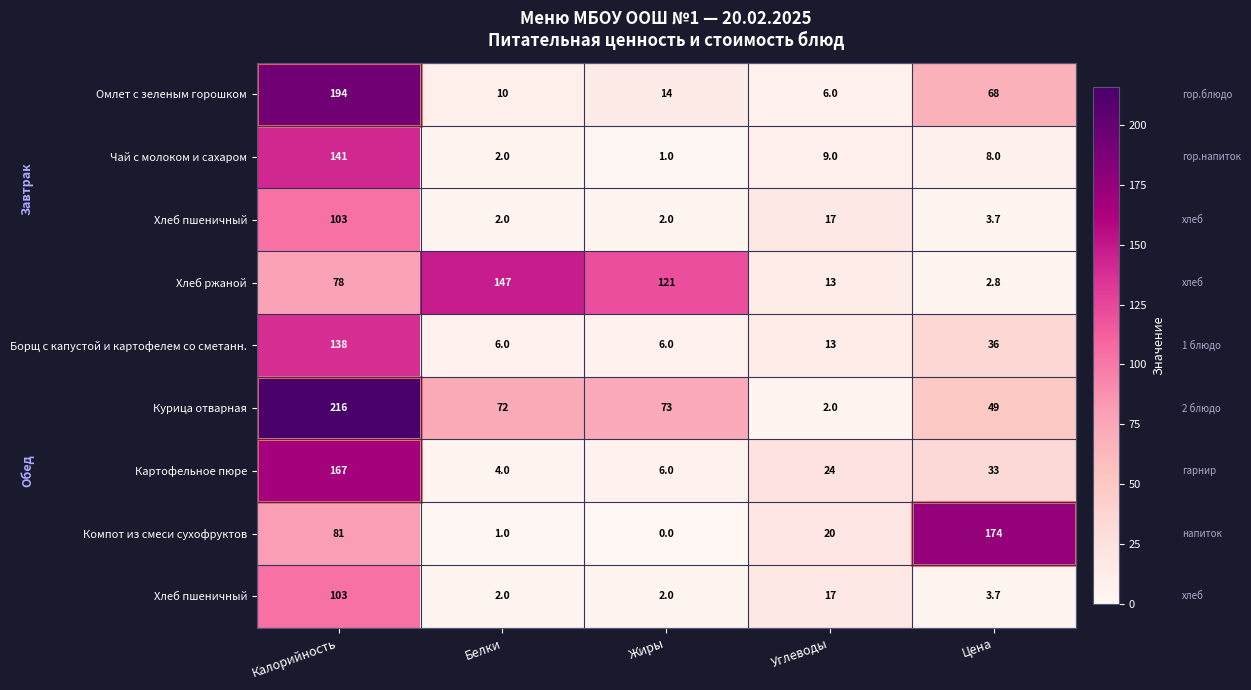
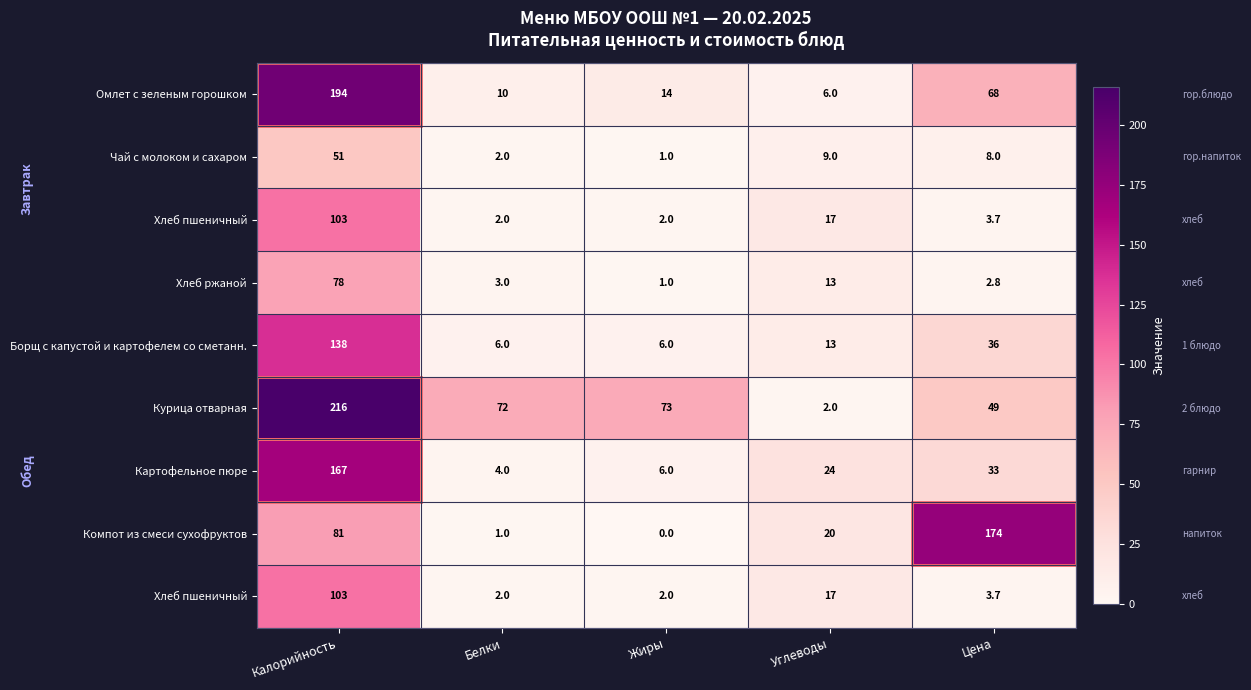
  {
    "Омлет с зеленым горошком": {
      "Калорийность": 194,
      "Белки": 10,
      "Жиры": 14,
      "Углеводы": 6.0,
      "Цена": 68
    },
    "Чай с молоком и сахаром": {
-     "Калорийность": 141,
+     "Калорийность": 51,
      "Белки": 2.0,
      "Жиры": 1.0,
      "Углеводы": 9.0,
      "Цена": 8.0
    },
    "Хлеб ржаной": {
      "Калорийность": 78,
-     "Белки": 147,
-     "Жиры": 121,
+     "Белки": 3.0,
+     "Жиры": 1.0,
      "Углеводы": 13,
      "Цена": 2.8
    },
    "Борщ с капустой и картофелем со сметанн.": {
      "Калорийность": 138,
      "Белки": 6.0,
      "Жиры": 6.0,
      "Углеводы": 13,
      "Цена": 36
    },
    "Курица отварная": {
      "Калорийность": 216,
      "Белки": 72,
      "Жиры": 73,
      "Углеводы": 2.0,
      "Цена": 49
    },
    "Картофельное пюре": {
      "Калорийность": 167,
      "Белки": 4.0,
      "Жиры": 6.0,
      "Углеводы": 24,
      "Цена": 33
    },
    "Компот из смеси сухофруктов": {
      "Калорийность": 81,
      "Белки": 1.0,
      "Жиры": 0.0,
      "Углеводы": 20,
      "Цена": 174
    }
  }
